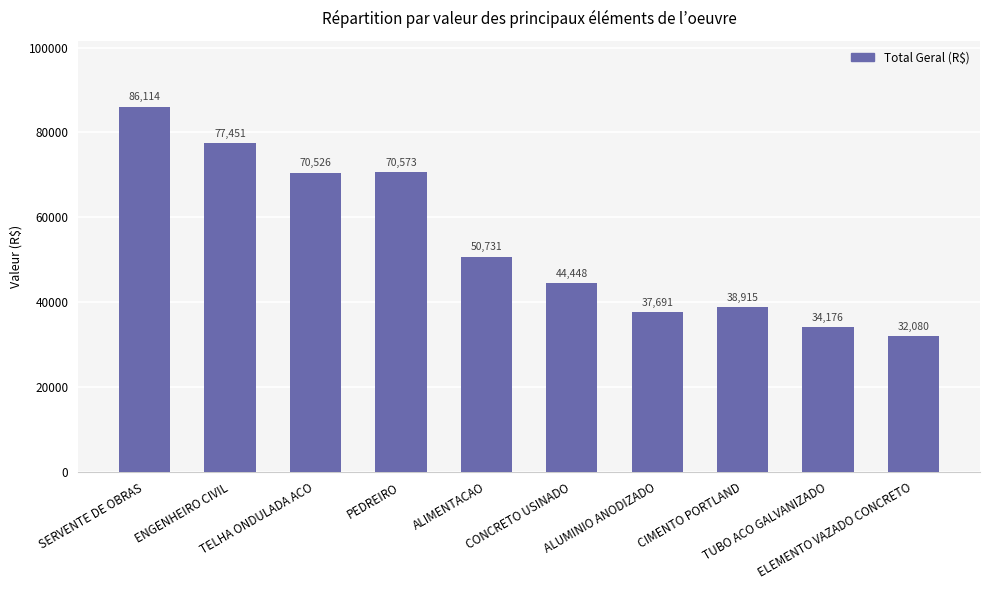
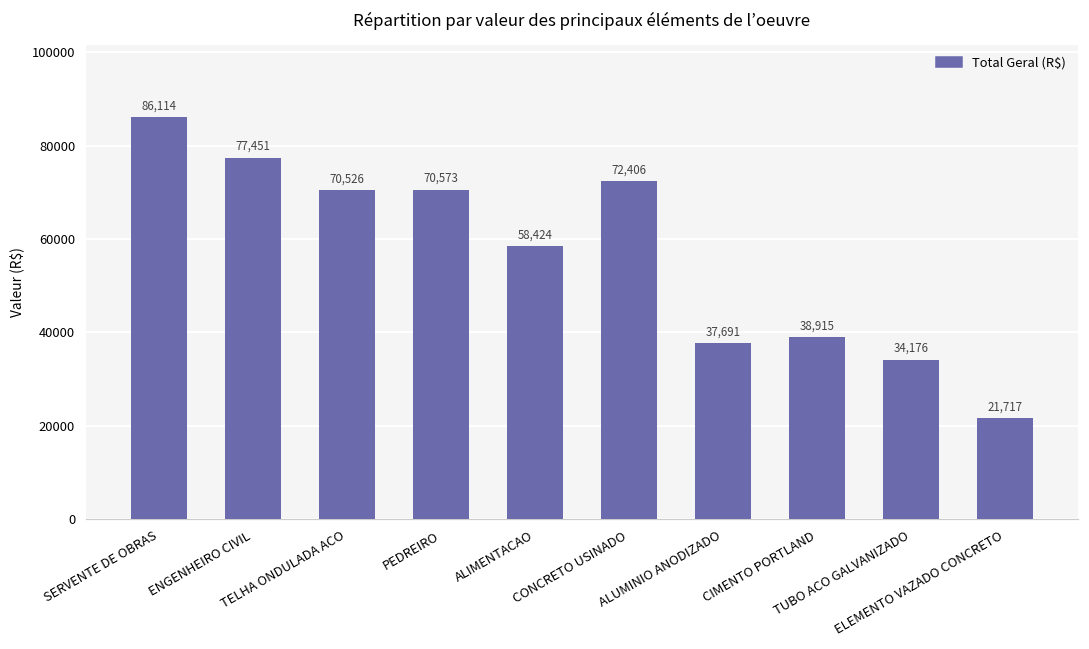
  {
    "SERVENTE DE OBRAS": "86,114",
    "ENGENHEIRO CIVIL": "77,451",
    "TELHA ONDULADA ACO": "70,526",
    "PEDREIRO": "70,573",
-   "ALIMENTACAO": "50,731",
-   "CONCRETO USINADO": "44,448",
+   "ALIMENTACAO": "58,424",
+   "CONCRETO USINADO": "72,406",
    "ALUMINIO ANODIZADO": "37,691",
    "CIMENTO PORTLAND": "38,915",
    "TUBO ACO GALVANIZADO": "34,176",
-   "ELEMENTO VAZADO CONCRETO": "32,080"
+   "ELEMENTO VAZADO CONCRETO": "21,717"
  }
